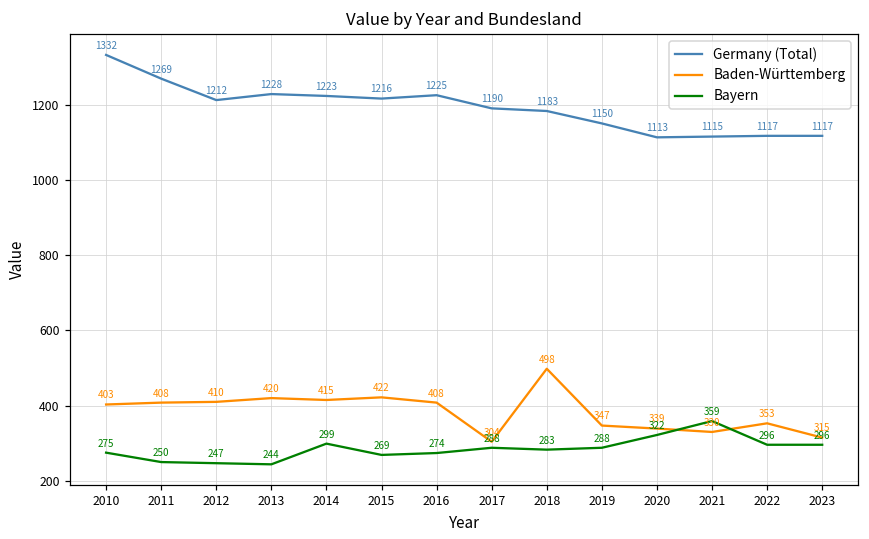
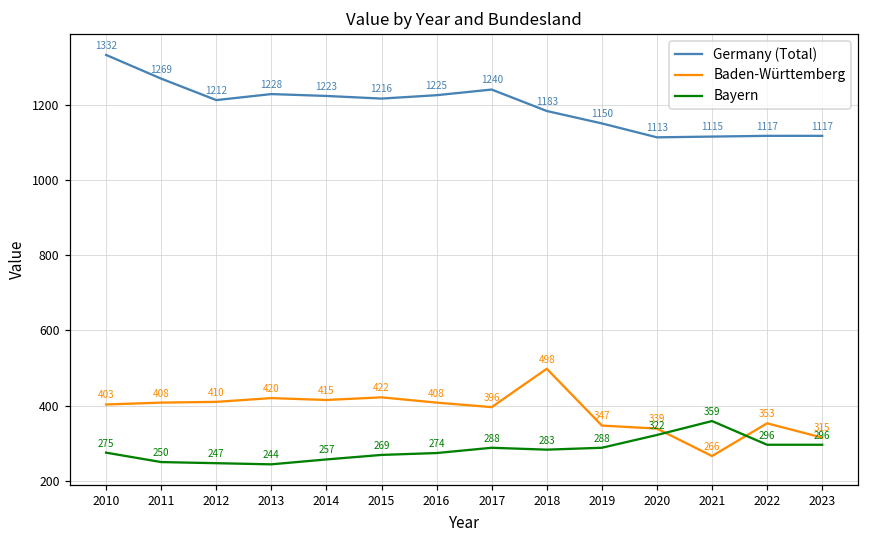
  {
    "Germany (Total)": {
      "2010": 1332,
      "2011": 1269,
      "2012": 1212,
      "2013": 1228,
      "2014": 1223,
      "2015": 1216,
      "2016": 1225,
-     "2017": 1190,
+     "2017": 1240,
      "2018": 1183,
      "2019": 1150,
      "2020": 1113,
      "2021": 1115,
      "2022": 1117,
      "2023": 1117
    },
    "Baden-Württemberg": {
      "2010": 403,
      "2011": 408,
      "2012": 410,
      "2013": 420,
      "2014": 415,
      "2015": 422,
      "2016": 408,
-     "2017": 304,
+     "2017": 396,
      "2018": 498,
      "2019": 347,
-     "2021": 330,
+     "2021": 266,
      "2022": 353
    },
    "Bayern": {
      "2010": 275,
      "2011": 250,
      "2012": 247,
      "2013": 244,
-     "2014": 299,
+     "2014": 257,
      "2015": 269,
      "2016": 274,
      "2017": 288,
      "2018": 283,
      "2019": 288,
      "2021": 359,
      "2022": 296
    }
  }
